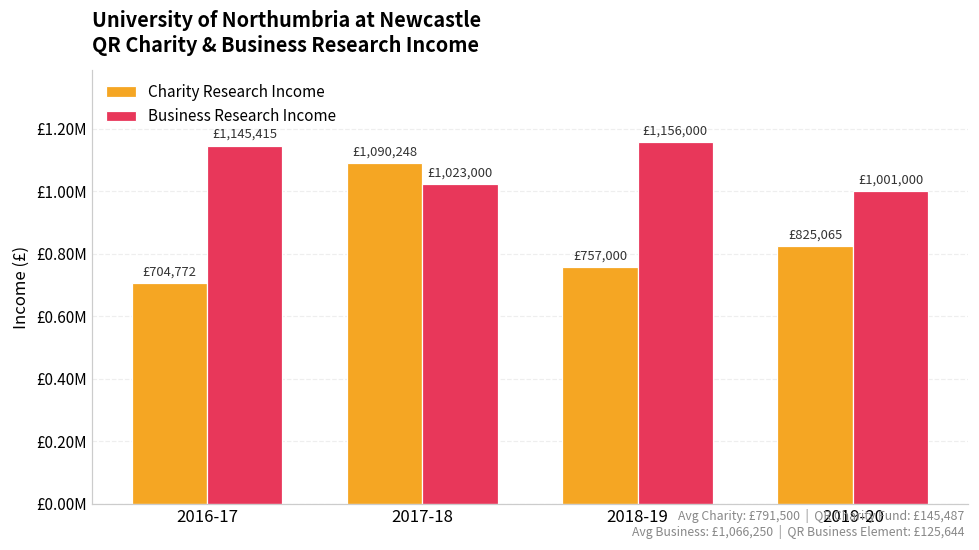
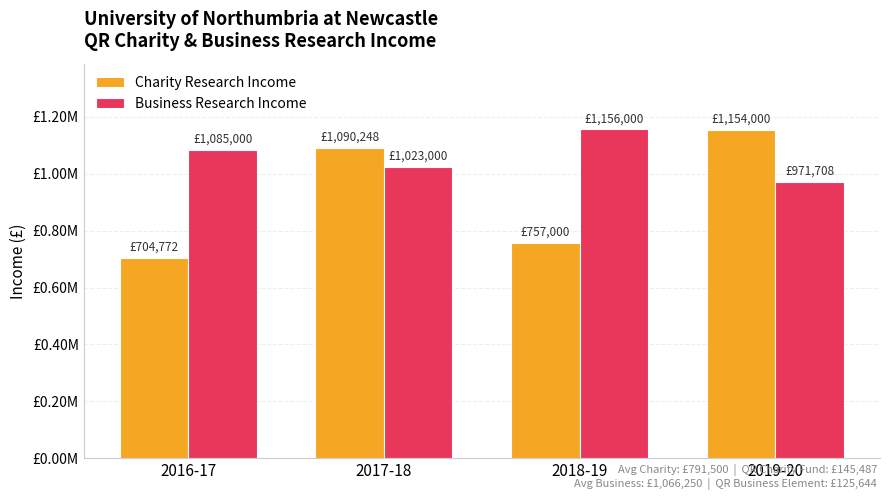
  {
    "Charity Research Income": {
      "2016-17": "£704,772",
      "2017-18": "£1,090,248",
      "2018-19": "£757,000",
-     "2019-20": "£825,065"
+     "2019-20": "£1,154,000"
    },
    "Business Research Income": {
-     "2016-17": "£1,145,415",
+     "2016-17": "£1,085,000",
      "2017-18": "£1,023,000",
      "2018-19": "£1,156,000",
-     "2019-20": "£1,001,000"
+     "2019-20": "£971,708"
    }
  }
